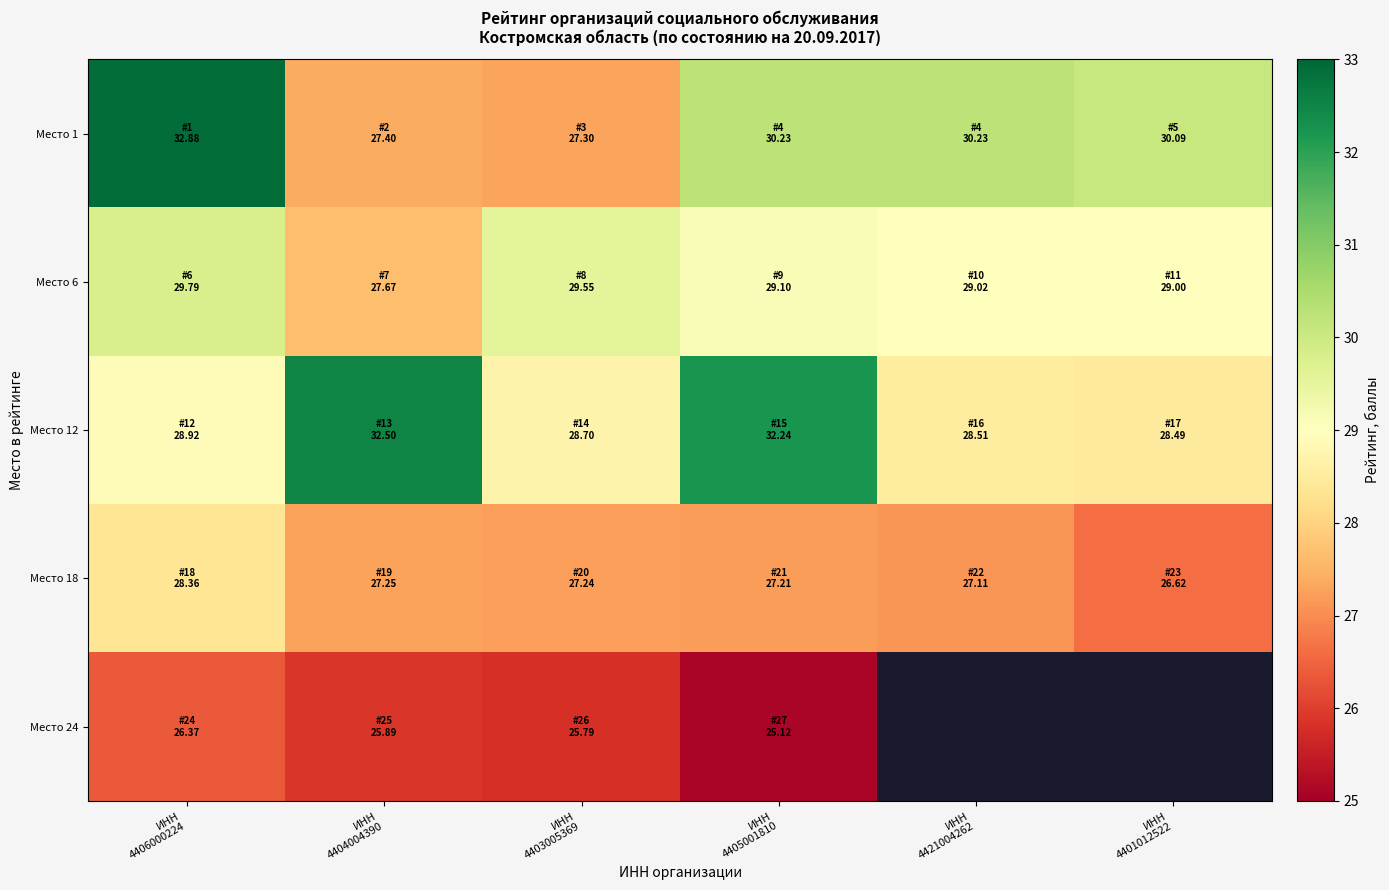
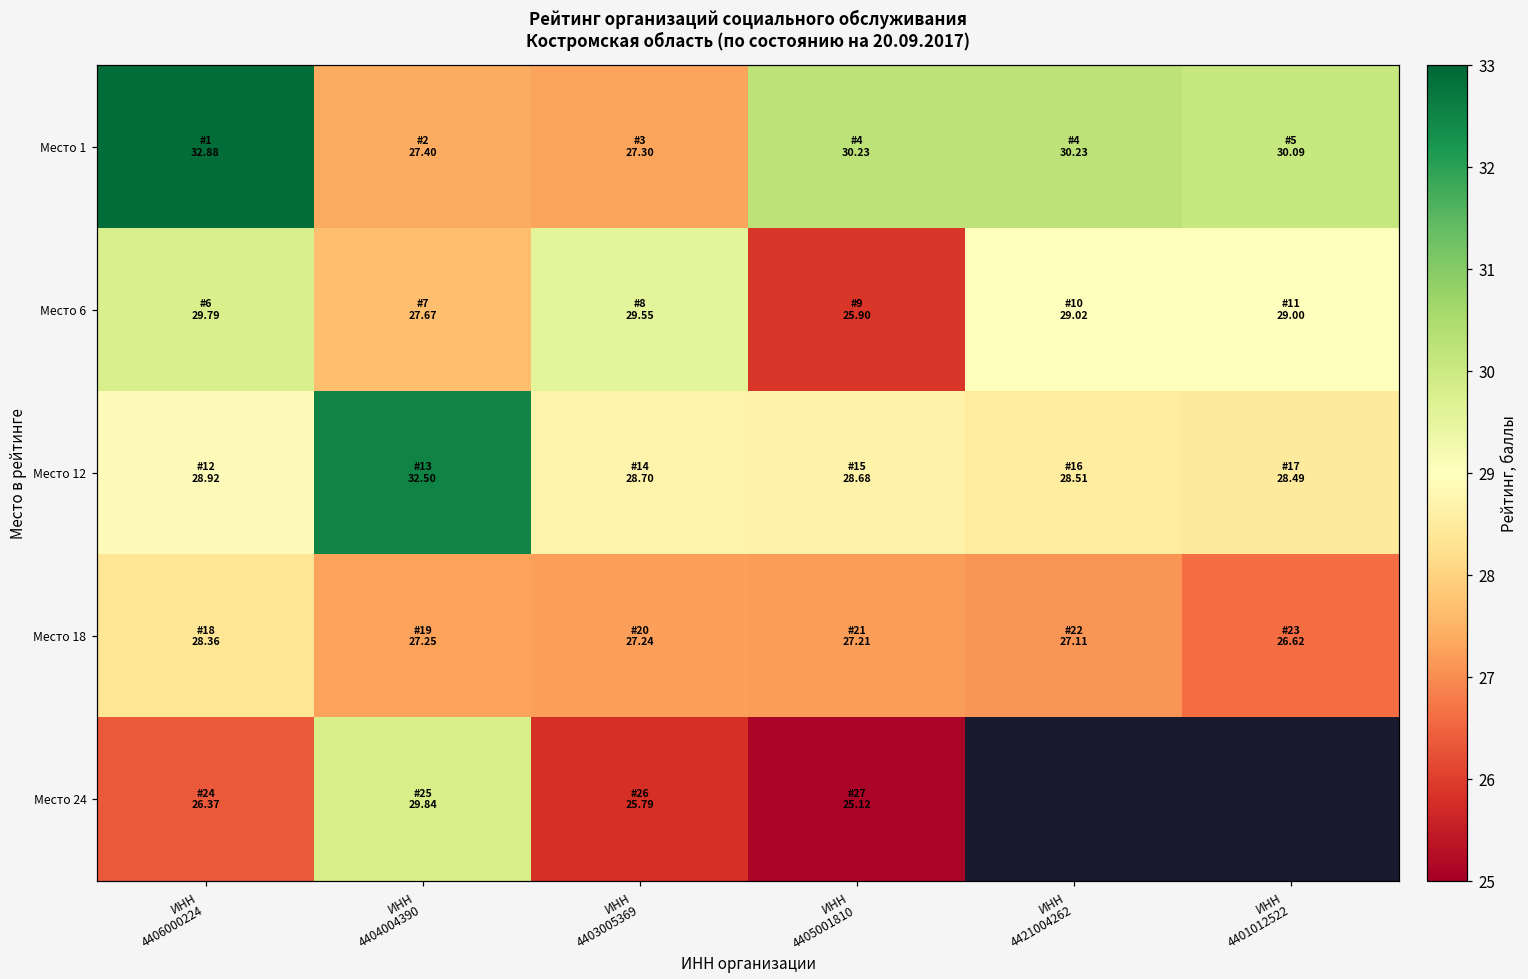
  {
    "Место 6": {
-     "ИНН 4405001810": 29.10
+     "ИНН 4405001810": 25.90
    },
    "Место 12": {
-     "ИНН 4405001810": 32.24
+     "ИНН 4405001810": 28.68
    },
    "Место 24": {
-     "ИНН 4404004390": 25.89
+     "ИНН 4404004390": 29.84
    }
  }
